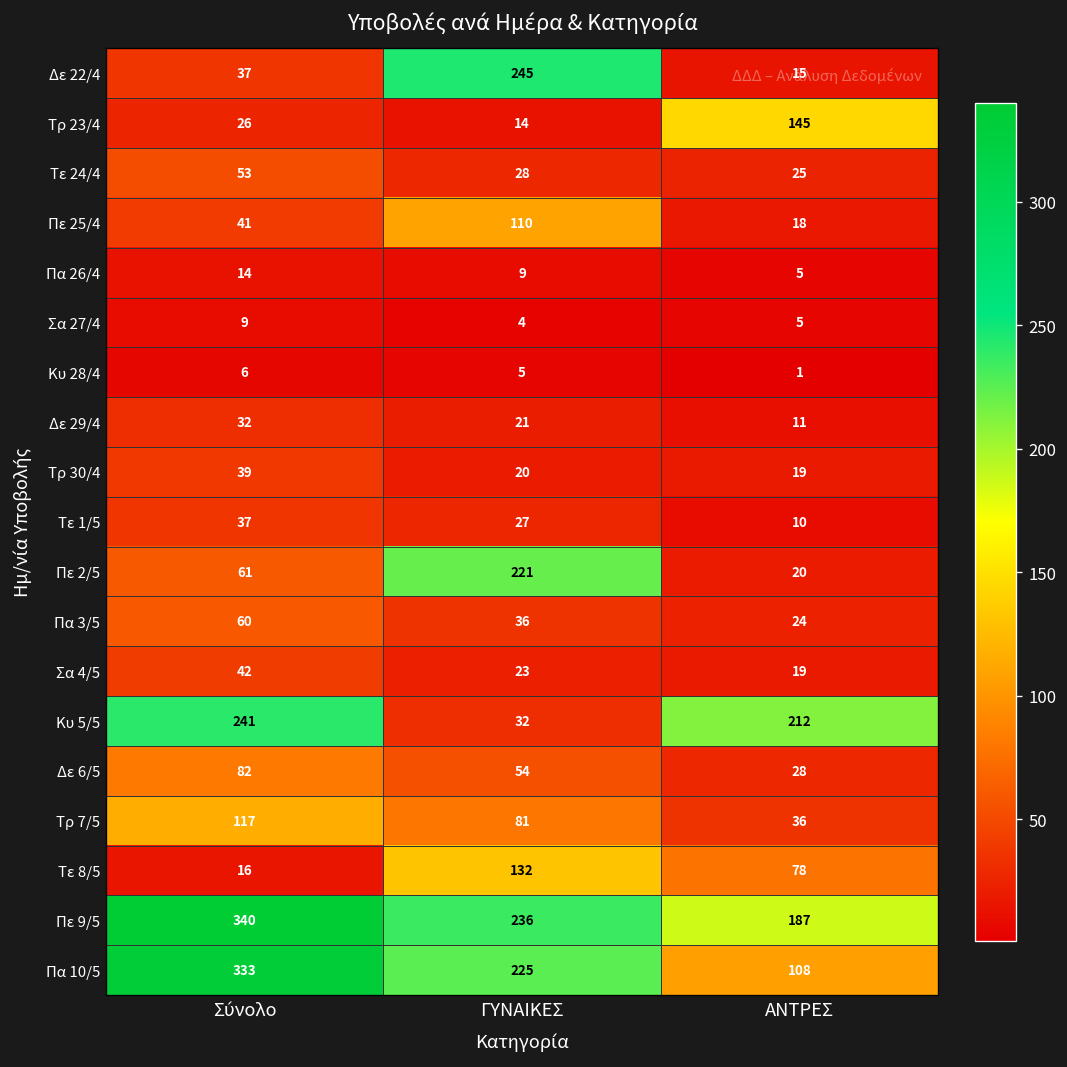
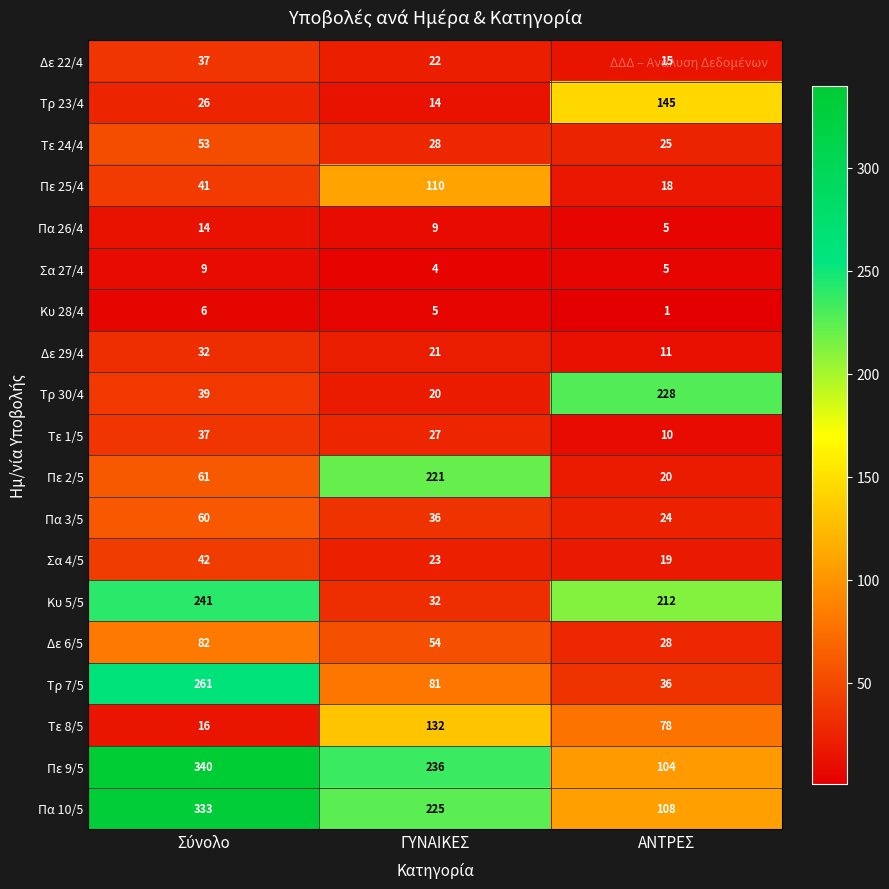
  {
    "Δε 22/4": {
      "Σύνολο": 37,
-     "ΓΥΝΑΙΚΕΣ": 245
+     "ΓΥΝΑΙΚΕΣ": 22
    },
    "Τρ 23/4": {
      "Σύνολο": 26,
      "ΓΥΝΑΙΚΕΣ": 14,
      "ΑΝΤΡΕΣ": 145
    },
    "Τε 24/4": {
      "Σύνολο": 53,
      "ΓΥΝΑΙΚΕΣ": 28,
      "ΑΝΤΡΕΣ": 25
    },
    "Πε 25/4": {
      "Σύνολο": 41,
      "ΓΥΝΑΙΚΕΣ": 110,
      "ΑΝΤΡΕΣ": 18
    },
    "Πα 26/4": {
      "Σύνολο": 14,
      "ΓΥΝΑΙΚΕΣ": 9,
      "ΑΝΤΡΕΣ": 5
    },
    "Σα 27/4": {
      "Σύνολο": 9,
      "ΓΥΝΑΙΚΕΣ": 4,
      "ΑΝΤΡΕΣ": 5
    },
    "Κυ 28/4": {
      "Σύνολο": 6,
      "ΓΥΝΑΙΚΕΣ": 5,
      "ΑΝΤΡΕΣ": 1
    },
    "Δε 29/4": {
      "Σύνολο": 32,
      "ΓΥΝΑΙΚΕΣ": 21,
      "ΑΝΤΡΕΣ": 11
    },
    "Τρ 30/4": {
      "Σύνολο": 39,
      "ΓΥΝΑΙΚΕΣ": 20,
-     "ΑΝΤΡΕΣ": 19
+     "ΑΝΤΡΕΣ": 228
    },
    "Τε 1/5": {
      "Σύνολο": 37,
      "ΓΥΝΑΙΚΕΣ": 27,
      "ΑΝΤΡΕΣ": 10
    },
    "Πε 2/5": {
      "Σύνολο": 61,
      "ΓΥΝΑΙΚΕΣ": 221,
      "ΑΝΤΡΕΣ": 20
    },
    "Πα 3/5": {
      "Σύνολο": 60,
      "ΓΥΝΑΙΚΕΣ": 36,
      "ΑΝΤΡΕΣ": 24
    },
    "Σα 4/5": {
      "Σύνολο": 42,
      "ΓΥΝΑΙΚΕΣ": 23,
      "ΑΝΤΡΕΣ": 19
    },
    "Κυ 5/5": {
      "Σύνολο": 241,
      "ΓΥΝΑΙΚΕΣ": 32,
      "ΑΝΤΡΕΣ": 212
    },
    "Δε 6/5": {
      "Σύνολο": 82,
      "ΓΥΝΑΙΚΕΣ": 54,
      "ΑΝΤΡΕΣ": 28
    },
    "Τρ 7/5": {
-     "Σύνολο": 117,
+     "Σύνολο": 261,
      "ΓΥΝΑΙΚΕΣ": 81,
      "ΑΝΤΡΕΣ": 36
    },
    "Τε 8/5": {
      "Σύνολο": 16,
      "ΓΥΝΑΙΚΕΣ": 132,
      "ΑΝΤΡΕΣ": 78
    },
    "Πε 9/5": {
      "Σύνολο": 340,
      "ΓΥΝΑΙΚΕΣ": 236,
-     "ΑΝΤΡΕΣ": 187
+     "ΑΝΤΡΕΣ": 104
    },
    "Πα 10/5": {
      "Σύνολο": 333,
      "ΓΥΝΑΙΚΕΣ": 225,
      "ΑΝΤΡΕΣ": 108
    }
  }
